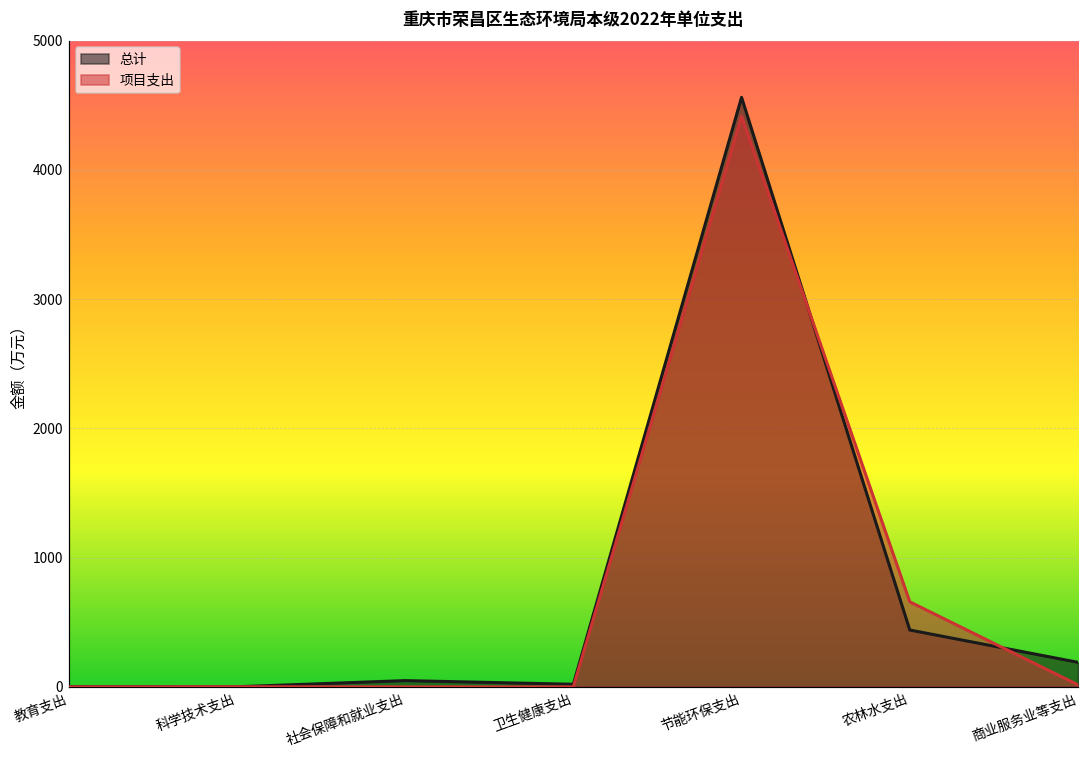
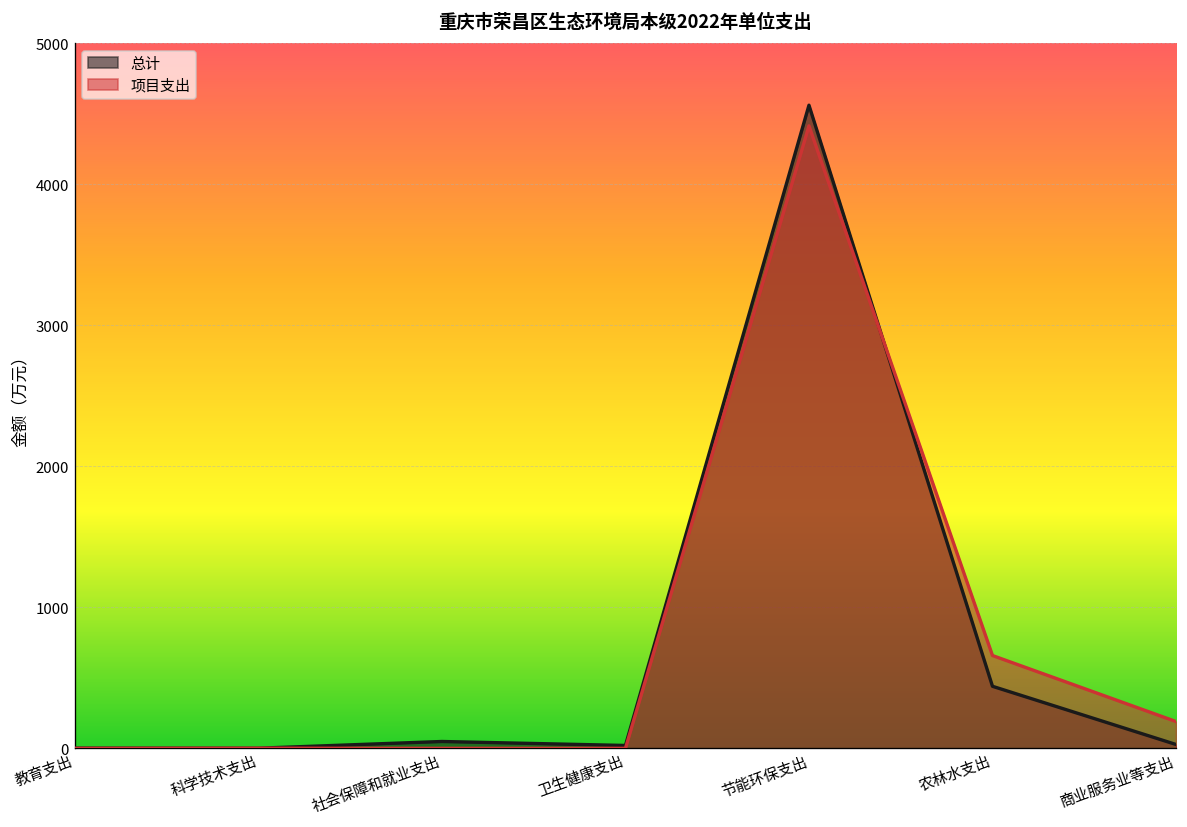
  {
    "总计": {
      "社会保障和就业支出": 50,
      "节能环保支出": 4560,
      "农林水支出": 440,
-     "商业服务业等支出": 190
+     "商业服务业等支出": 30
    },
    "项目支出": {
      "社会保障和就业支出": 0,
      "节能环保支出": 4410,
      "农林水支出": 660,
-     "商业服务业等支出": 20
+     "商业服务业等支出": 190
    }
  }
